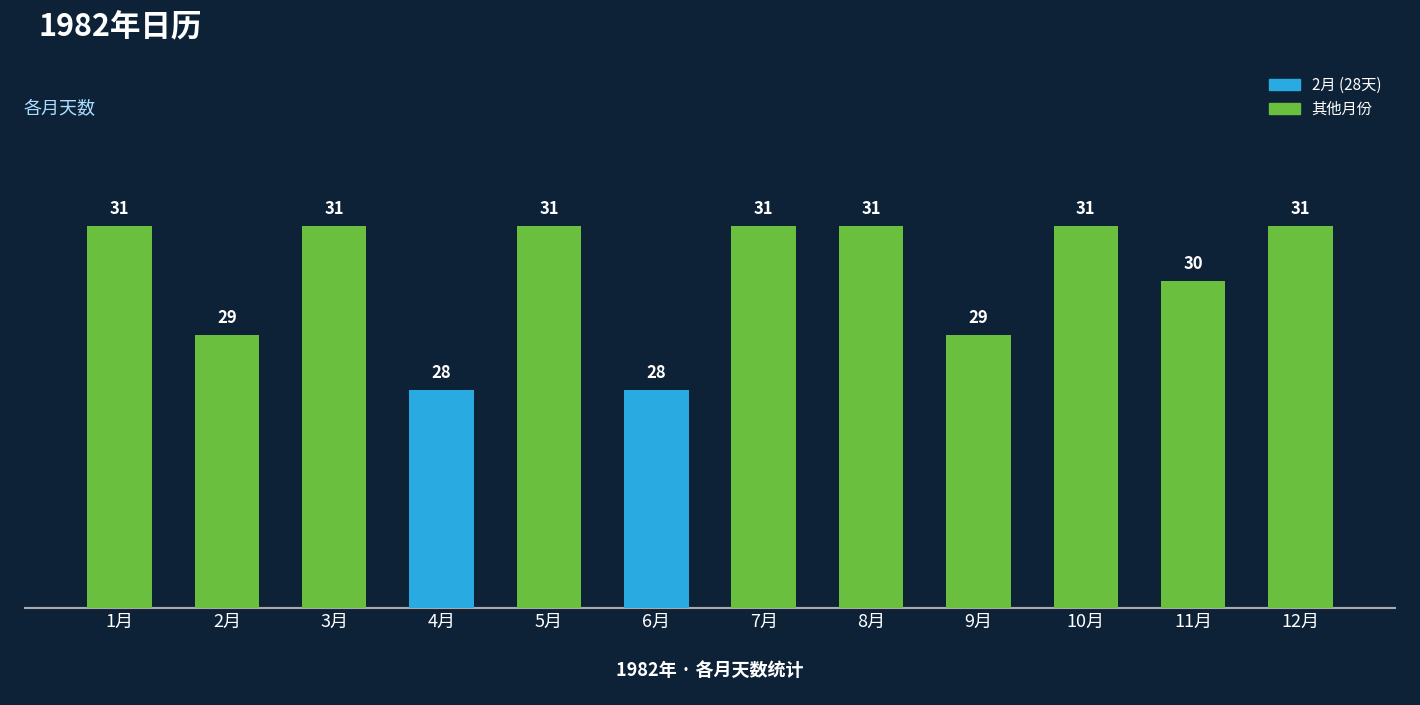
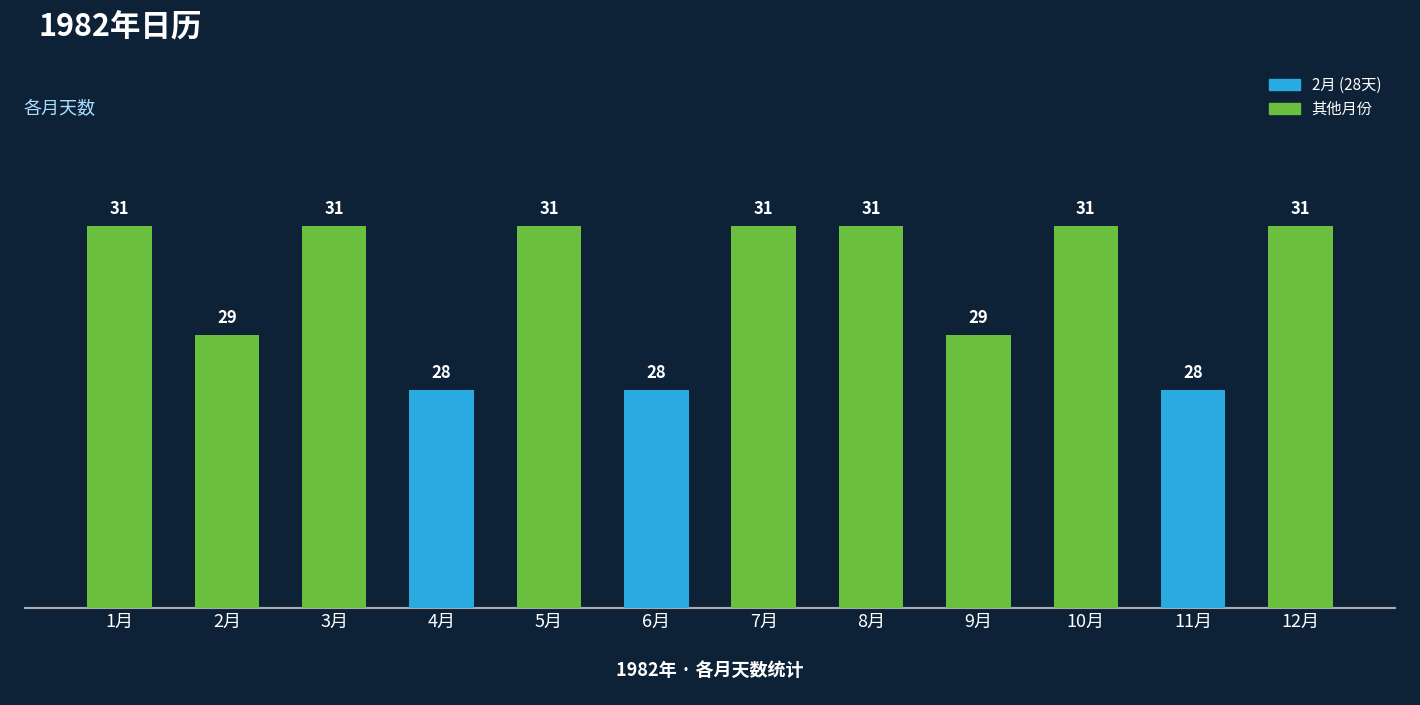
  {
    "1月": 31,
    "2月": 29,
    "3月": 31,
    "4月": 28,
    "5月": 31,
    "6月": 28,
    "7月": 31,
    "8月": 31,
    "9月": 29,
    "10月": 31,
-   "11月": 30,
+   "11月": 28,
    "12月": 31
  }
